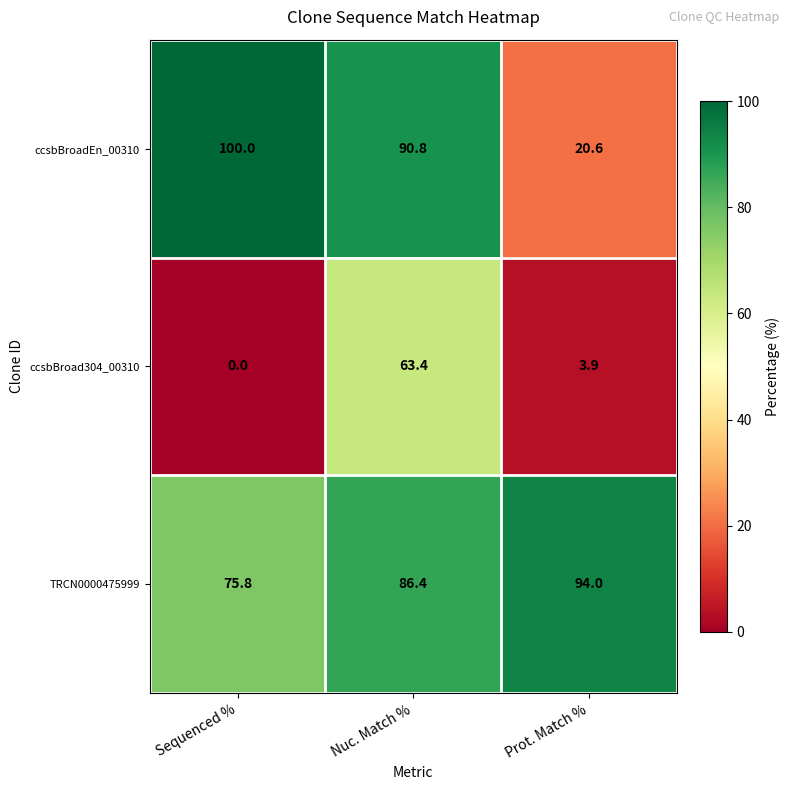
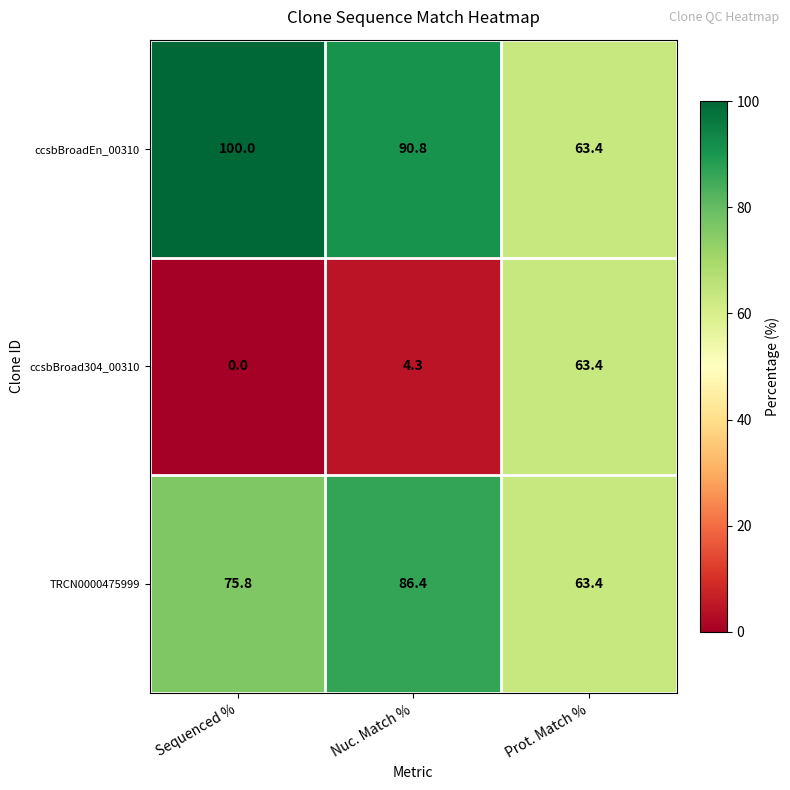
  {
    "ccsbBroadEn_00310": {
      "Sequenced %": 100.0,
      "Nuc. Match %": 90.8,
-     "Prot. Match %": 20.6
+     "Prot. Match %": 63.4
    },
    "ccsbBroad304_00310": {
      "Sequenced %": 0.0,
-     "Nuc. Match %": 63.4,
-     "Prot. Match %": 3.9
+     "Nuc. Match %": 4.3,
+     "Prot. Match %": 63.4
    },
    "TRCN0000475999": {
      "Sequenced %": 75.8,
      "Nuc. Match %": 86.4,
-     "Prot. Match %": 94.0
+     "Prot. Match %": 63.4
    }
  }
